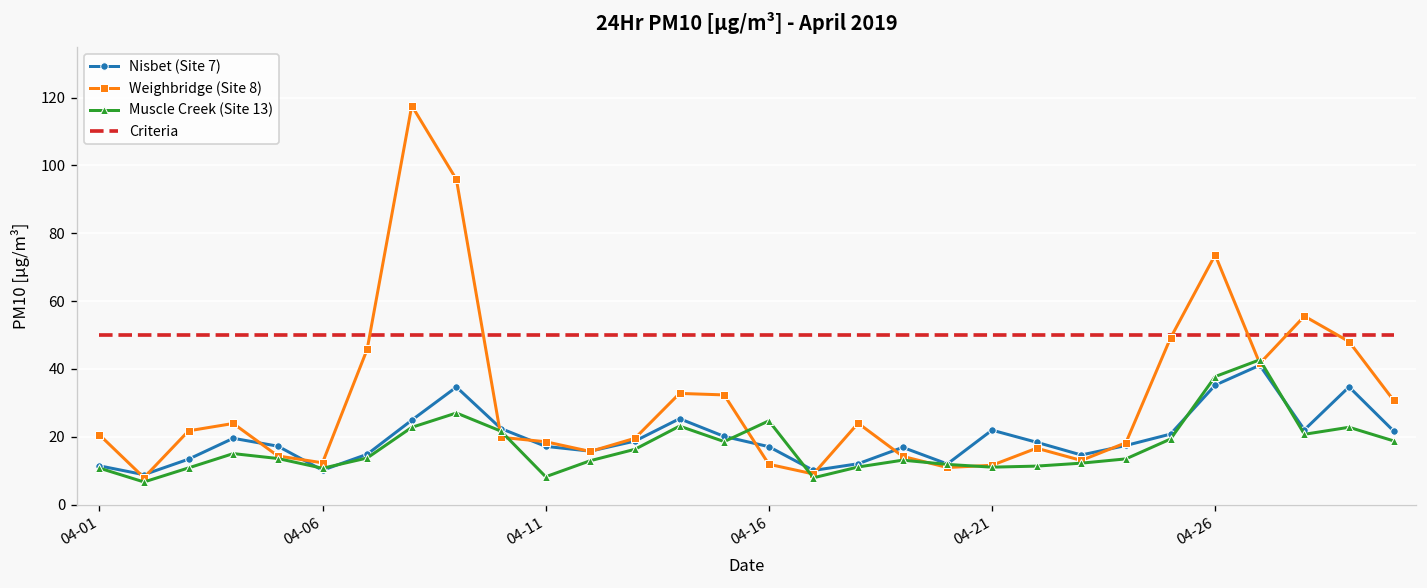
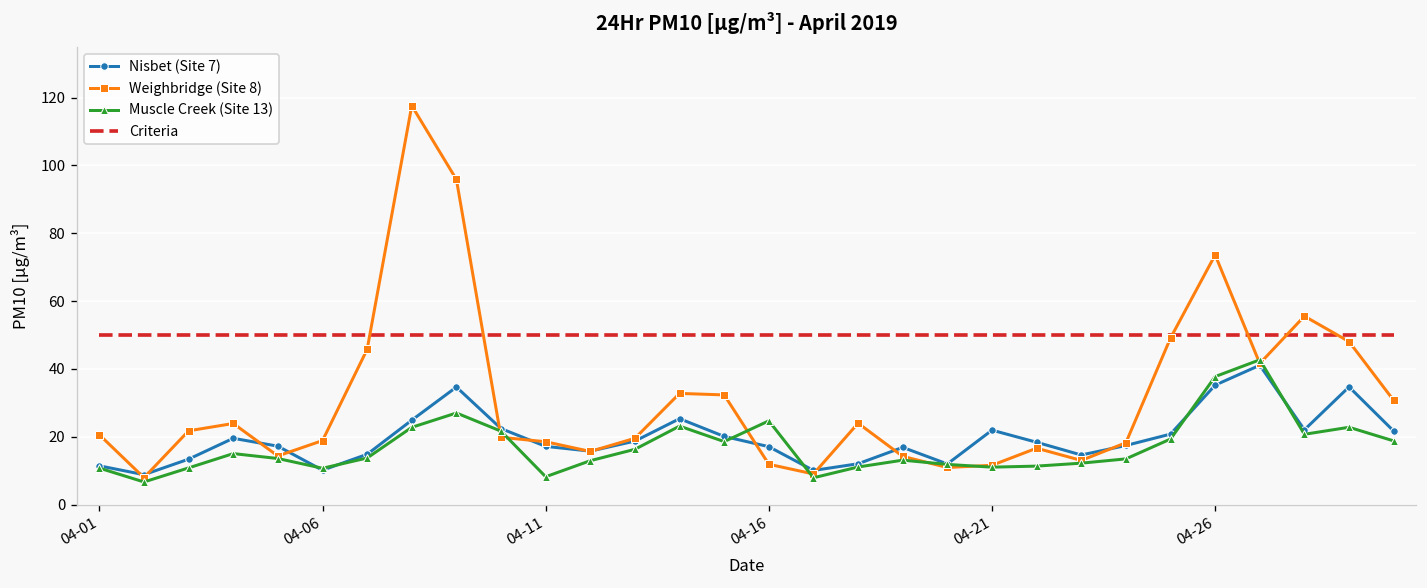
  {
    "Nisbet (Site 7)": {
      "04-11": 17,
      "04-16": 17,
      "04-21": 22,
      "04-26": 35
    },
    "Weighbridge (Site 8)": {
      "04-01": 21,
-     "04-06": 12,
+     "04-06": 19,
      "04-11": 19,
      "04-16": 12,
      "04-26": 74
    },
    "Muscle Creek (Site 13)": {
      "04-11": 8,
      "04-16": 25,
      "04-26": 38
    },
    "Criteria": {
      "04-01": 50,
      "04-06": 50,
      "04-11": 50,
      "04-16": 50,
      "04-21": 50,
      "04-26": 50
    }
  }
